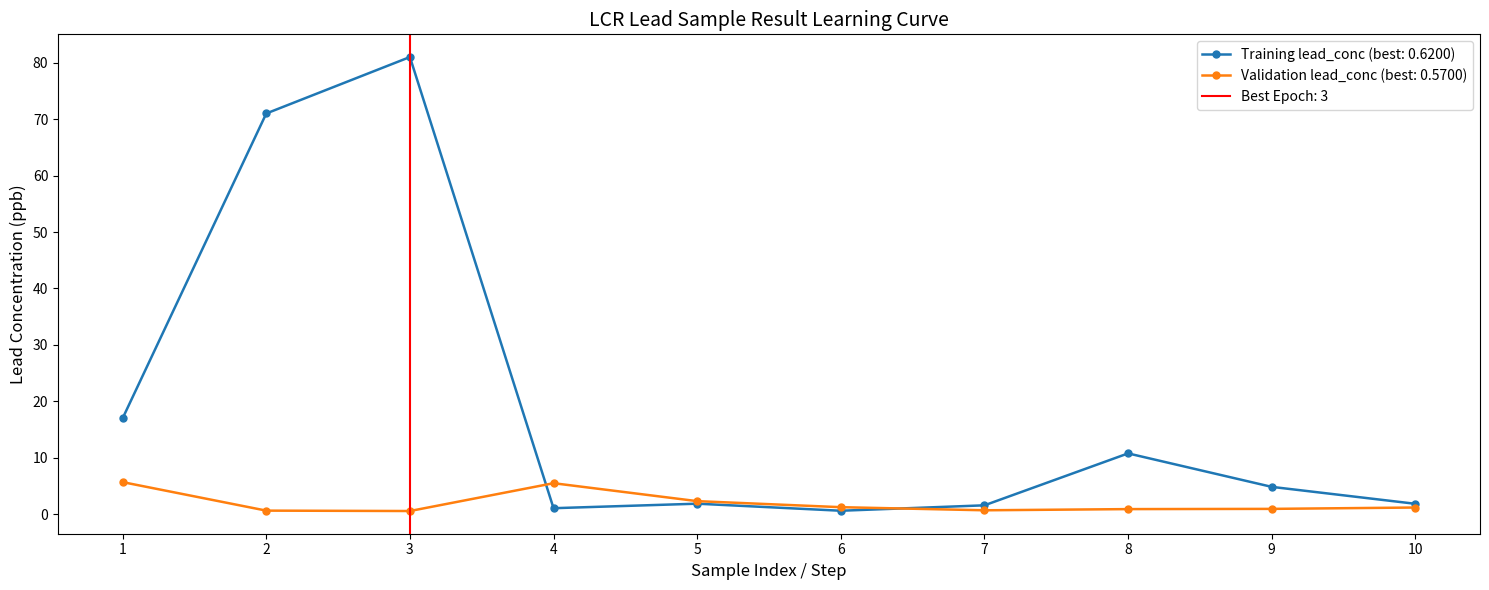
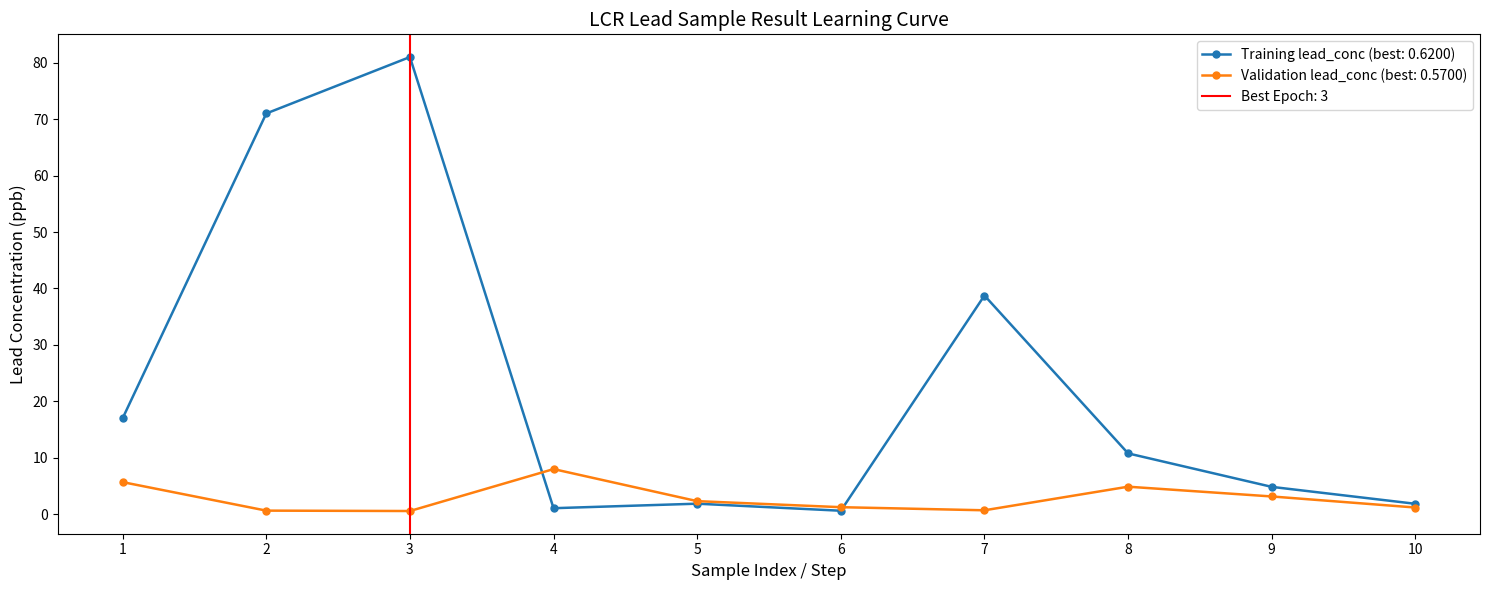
  {
    "Training lead_conc (best: 0.6200)": {
      "1": 17,
      "2": 71,
      "3": 81,
      "4": 1,
      "5": 2,
      "6": 1,
-     "7": 2,
+     "7": 39,
      "8": 11,
      "9": 5,
      "10": 2
    },
    "Validation lead_conc (best: 0.5700)": {
      "1": 6,
      "2": 1,
      "3": 1,
-     "4": 6,
+     "4": 8,
      "5": 2,
      "6": 1,
      "7": 1,
-     "8": 1,
-     "9": 1,
+     "8": 5,
+     "9": 3,
      "10": 1
    }
  }
